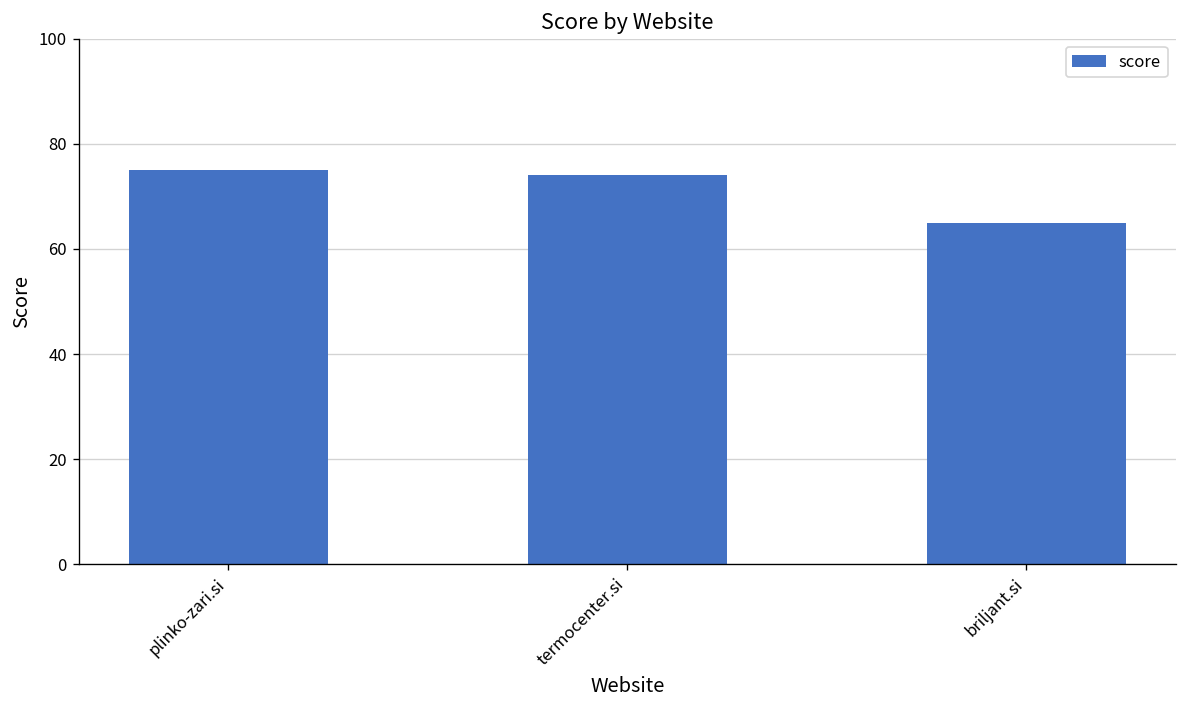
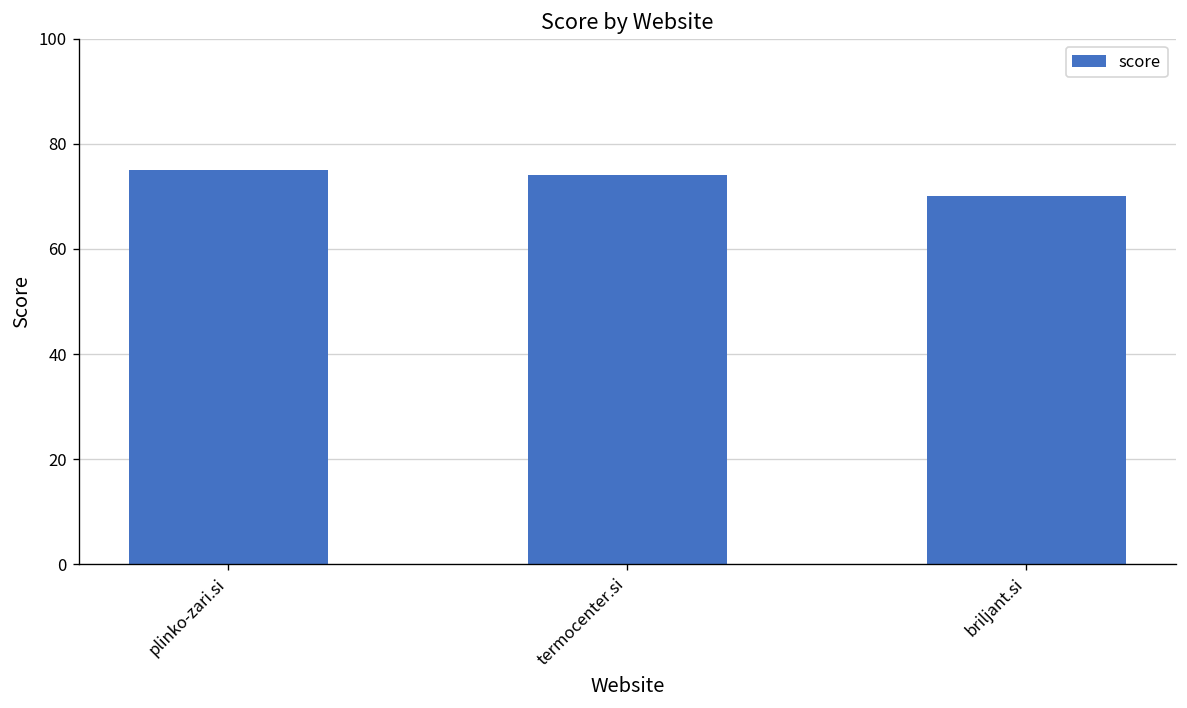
  {
    "plinko-zari.si": 75,
    "termocenter.si": 74,
-   "briljant.si": 65
+   "briljant.si": 70
  }
